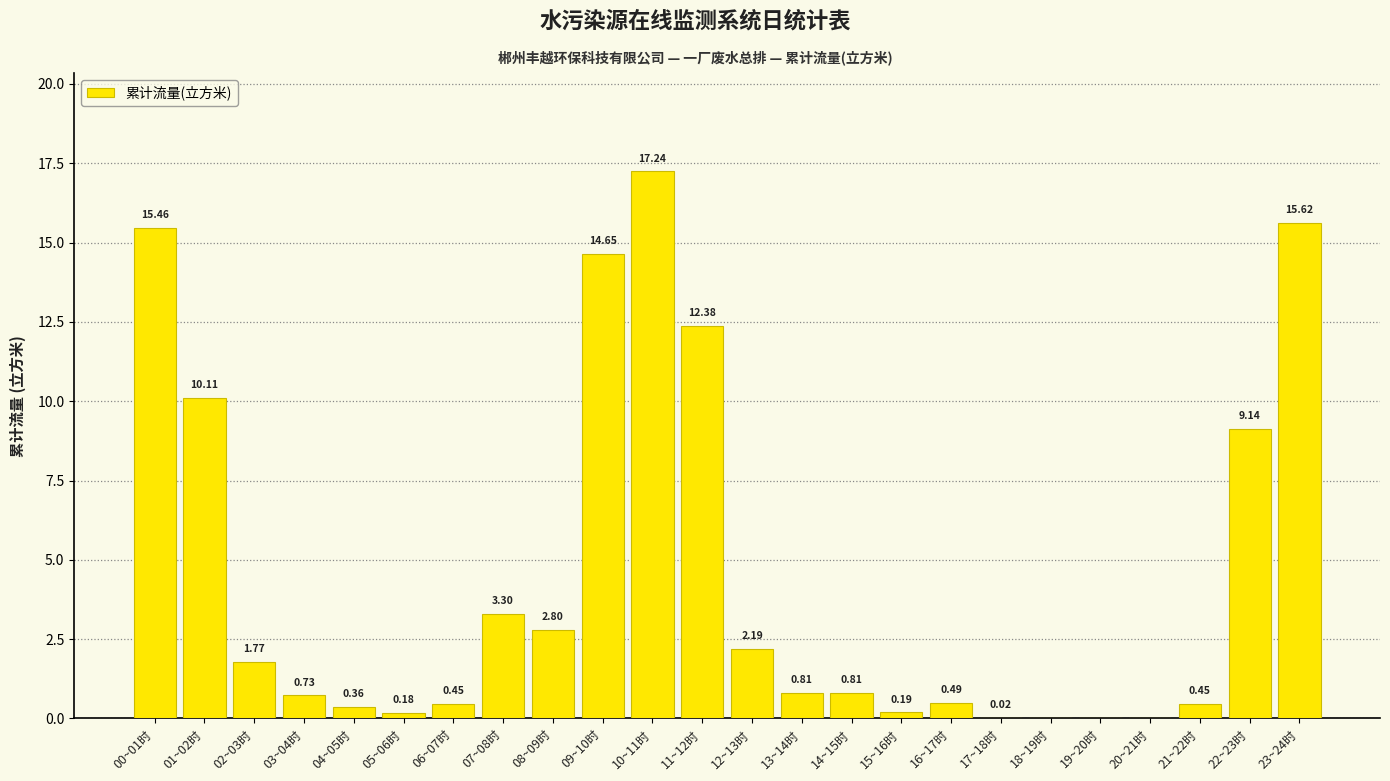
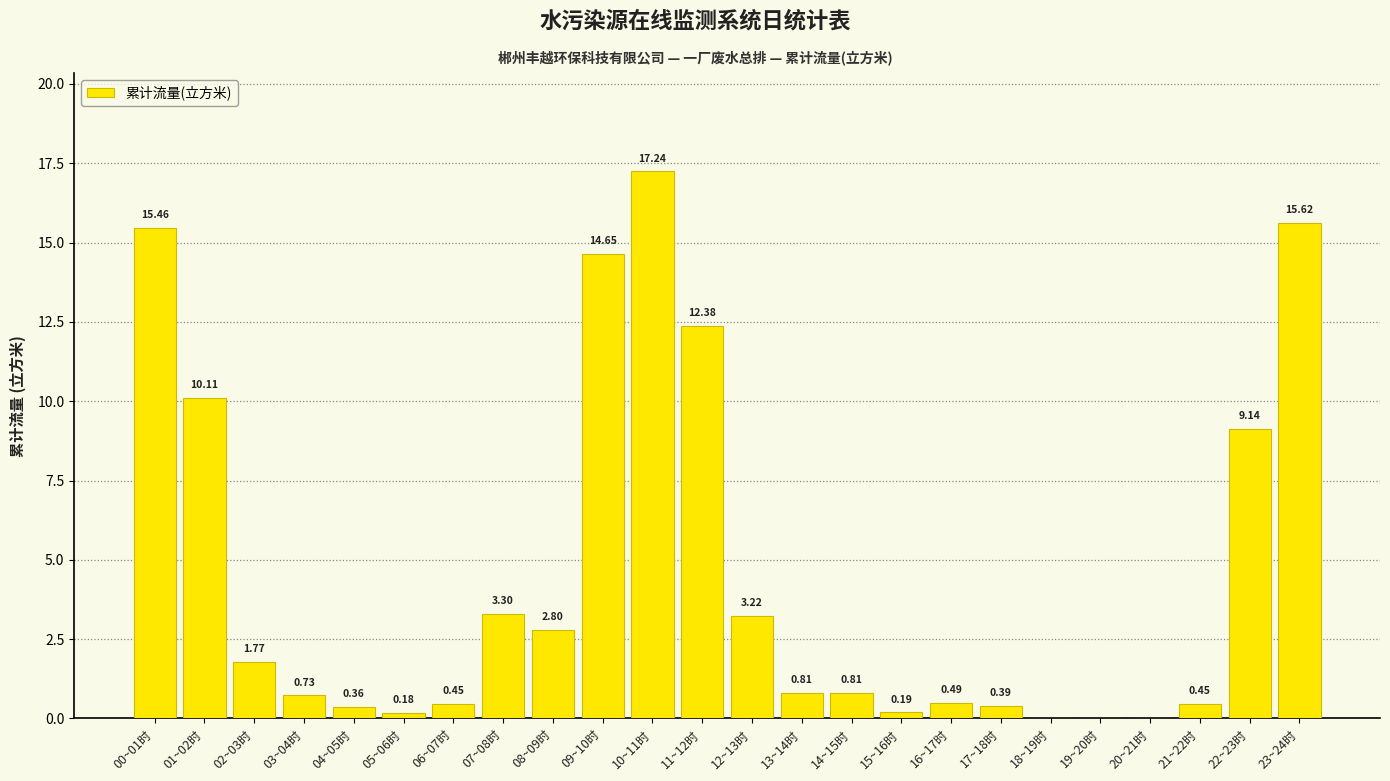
  {
    "00~01时": 15.46,
    "01~02时": 10.11,
    "02~03时": 1.77,
    "03~04时": 0.73,
    "04~05时": 0.36,
    "05~06时": 0.18,
    "06~07时": 0.45,
    "07~08时": 3.30,
    "08~09时": 2.80,
    "09~10时": 14.65,
    "10~11时": 17.24,
    "11~12时": 12.38,
-   "12~13时": 2.19,
+   "12~13时": 3.22,
    "13~14时": 0.81,
    "14~15时": 0.81,
    "15~16时": 0.19,
    "16~17时": 0.49,
-   "17~18时": 0.02,
+   "17~18时": 0.39,
    "21~22时": 0.45,
    "22~23时": 9.14,
    "23~24时": 15.62
  }
